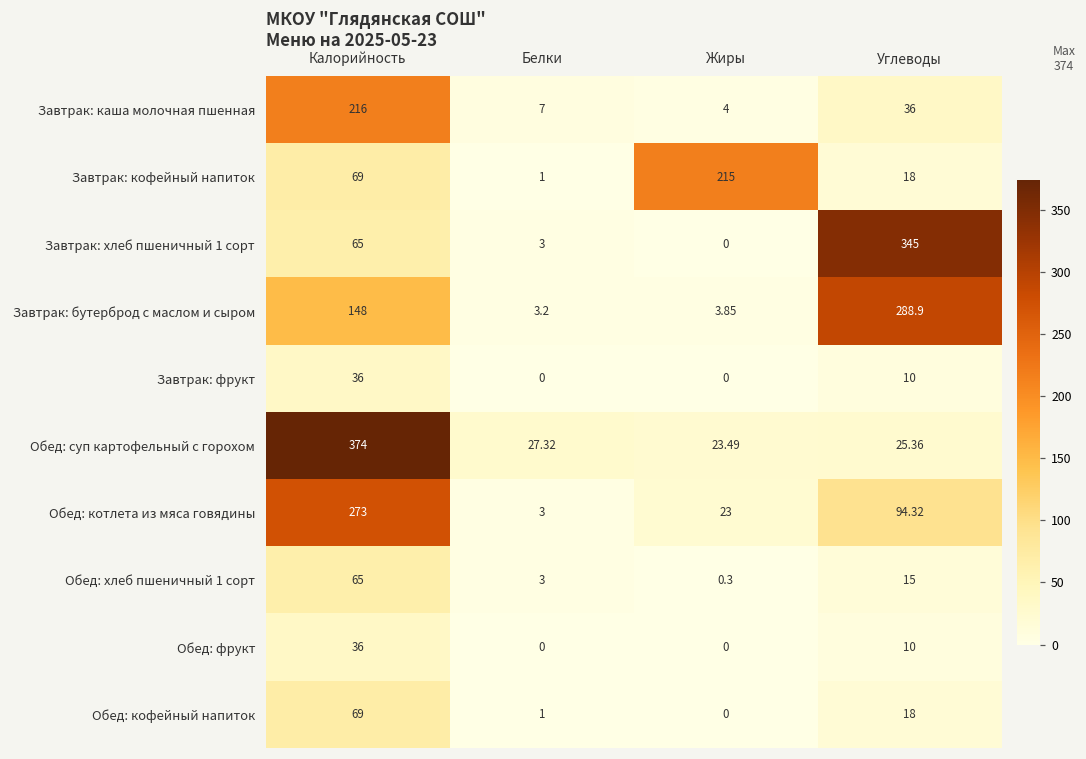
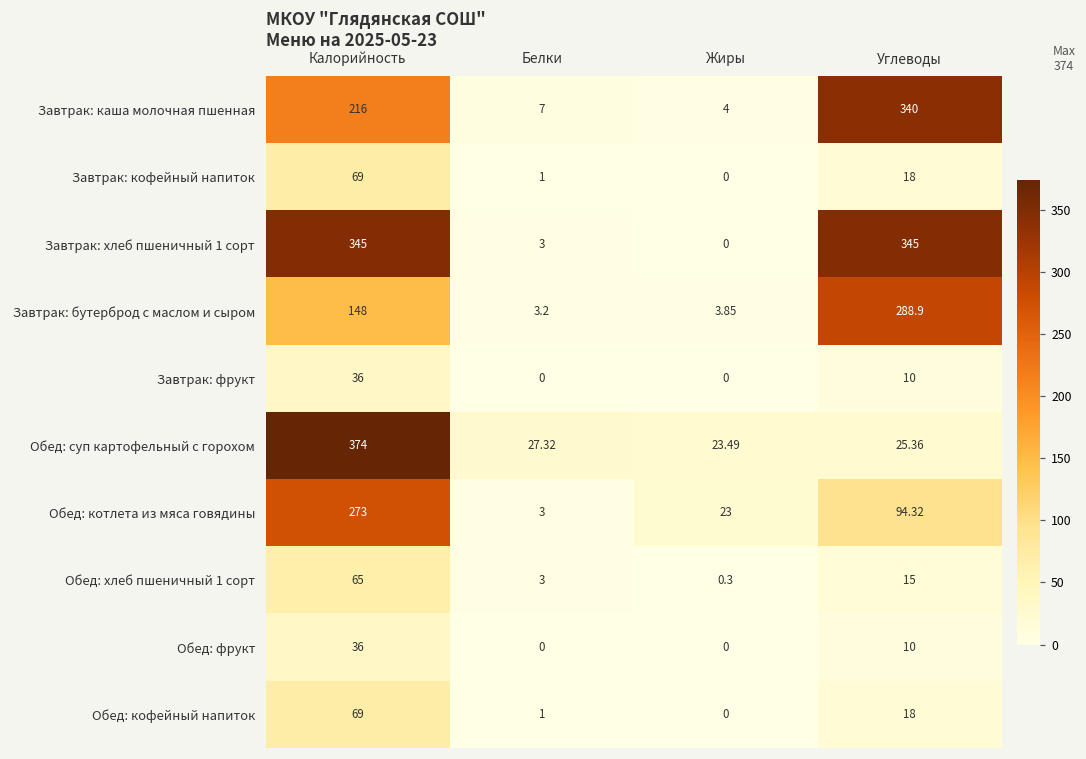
  {
    "Завтрак: каша молочная пшенная": {
      "Калорийность": 216,
      "Белки": 7,
      "Жиры": 4,
-     "Углеводы": 36
+     "Углеводы": 340
    },
    "Завтрак: кофейный напиток": {
      "Калорийность": 69,
      "Белки": 1,
-     "Жиры": 215,
+     "Жиры": 0,
      "Углеводы": 18
    },
    "Завтрак: хлеб пшеничный 1 сорт": {
-     "Калорийность": 65,
+     "Калорийность": 345,
      "Белки": 3,
      "Жиры": 0,
      "Углеводы": 345
    },
    "Завтрак: бутерброд с маслом и сыром": {
      "Калорийность": 148,
      "Белки": 3.2,
      "Жиры": 3.85,
      "Углеводы": 288.9
    },
    "Завтрак: фрукт": {
      "Калорийность": 36,
      "Белки": 0,
      "Жиры": 0,
      "Углеводы": 10
    },
    "Обед: суп картофельный с горохом": {
      "Калорийность": 374,
      "Белки": 27.32,
      "Жиры": 23.49,
      "Углеводы": 25.36
    },
    "Обед: котлета из мяса говядины": {
      "Калорийность": 273,
      "Белки": 3,
      "Жиры": 23,
      "Углеводы": 94.32
    },
    "Обед: хлеб пшеничный 1 сорт": {
      "Калорийность": 65,
      "Белки": 3,
      "Жиры": 0.3,
      "Углеводы": 15
    },
    "Обед: фрукт": {
      "Калорийность": 36,
      "Белки": 0,
      "Жиры": 0,
      "Углеводы": 10
    },
    "Обед: кофейный напиток": {
      "Калорийность": 69,
      "Белки": 1,
      "Жиры": 0,
      "Углеводы": 18
    }
  }
